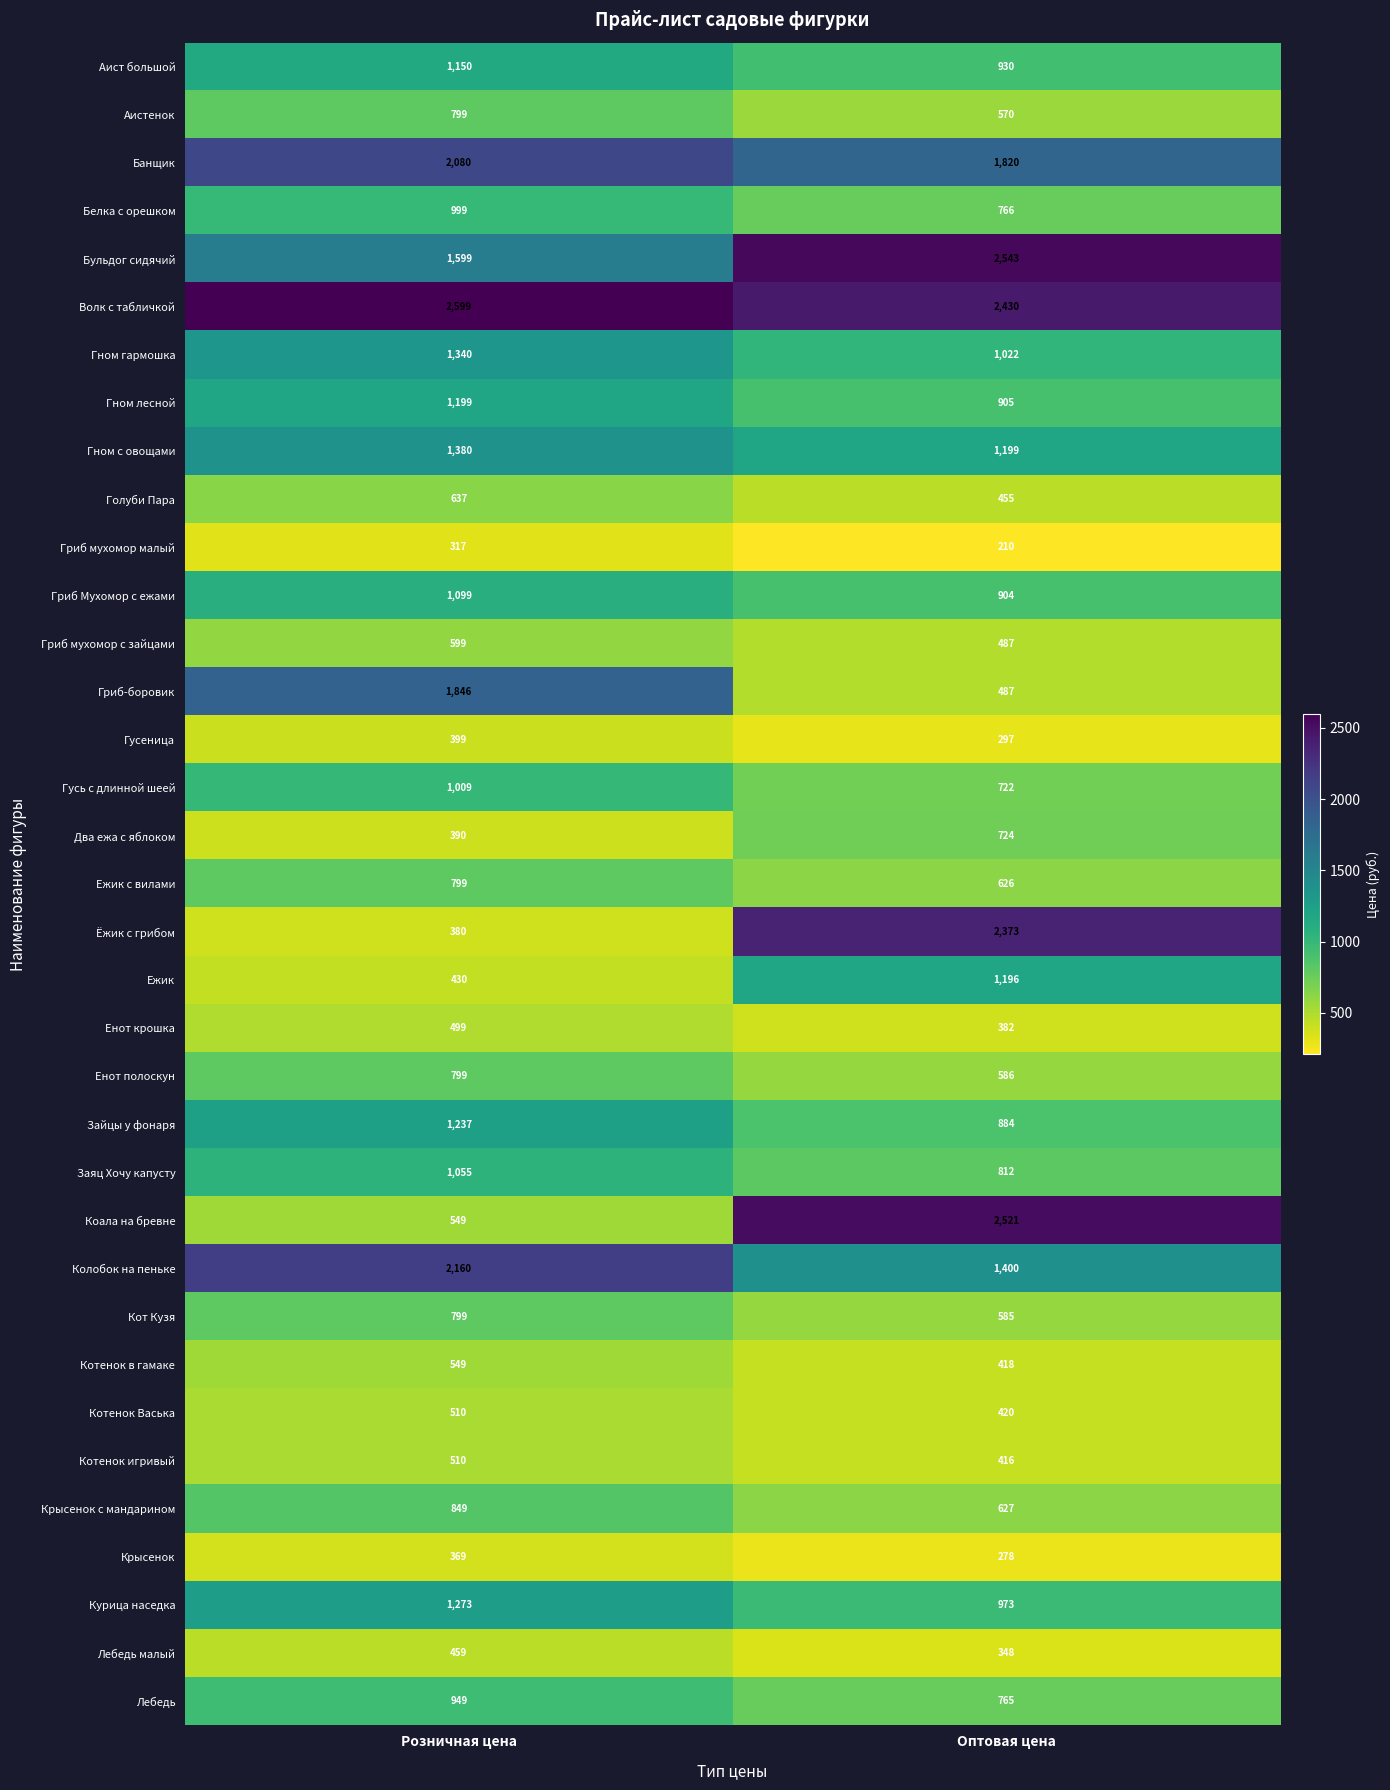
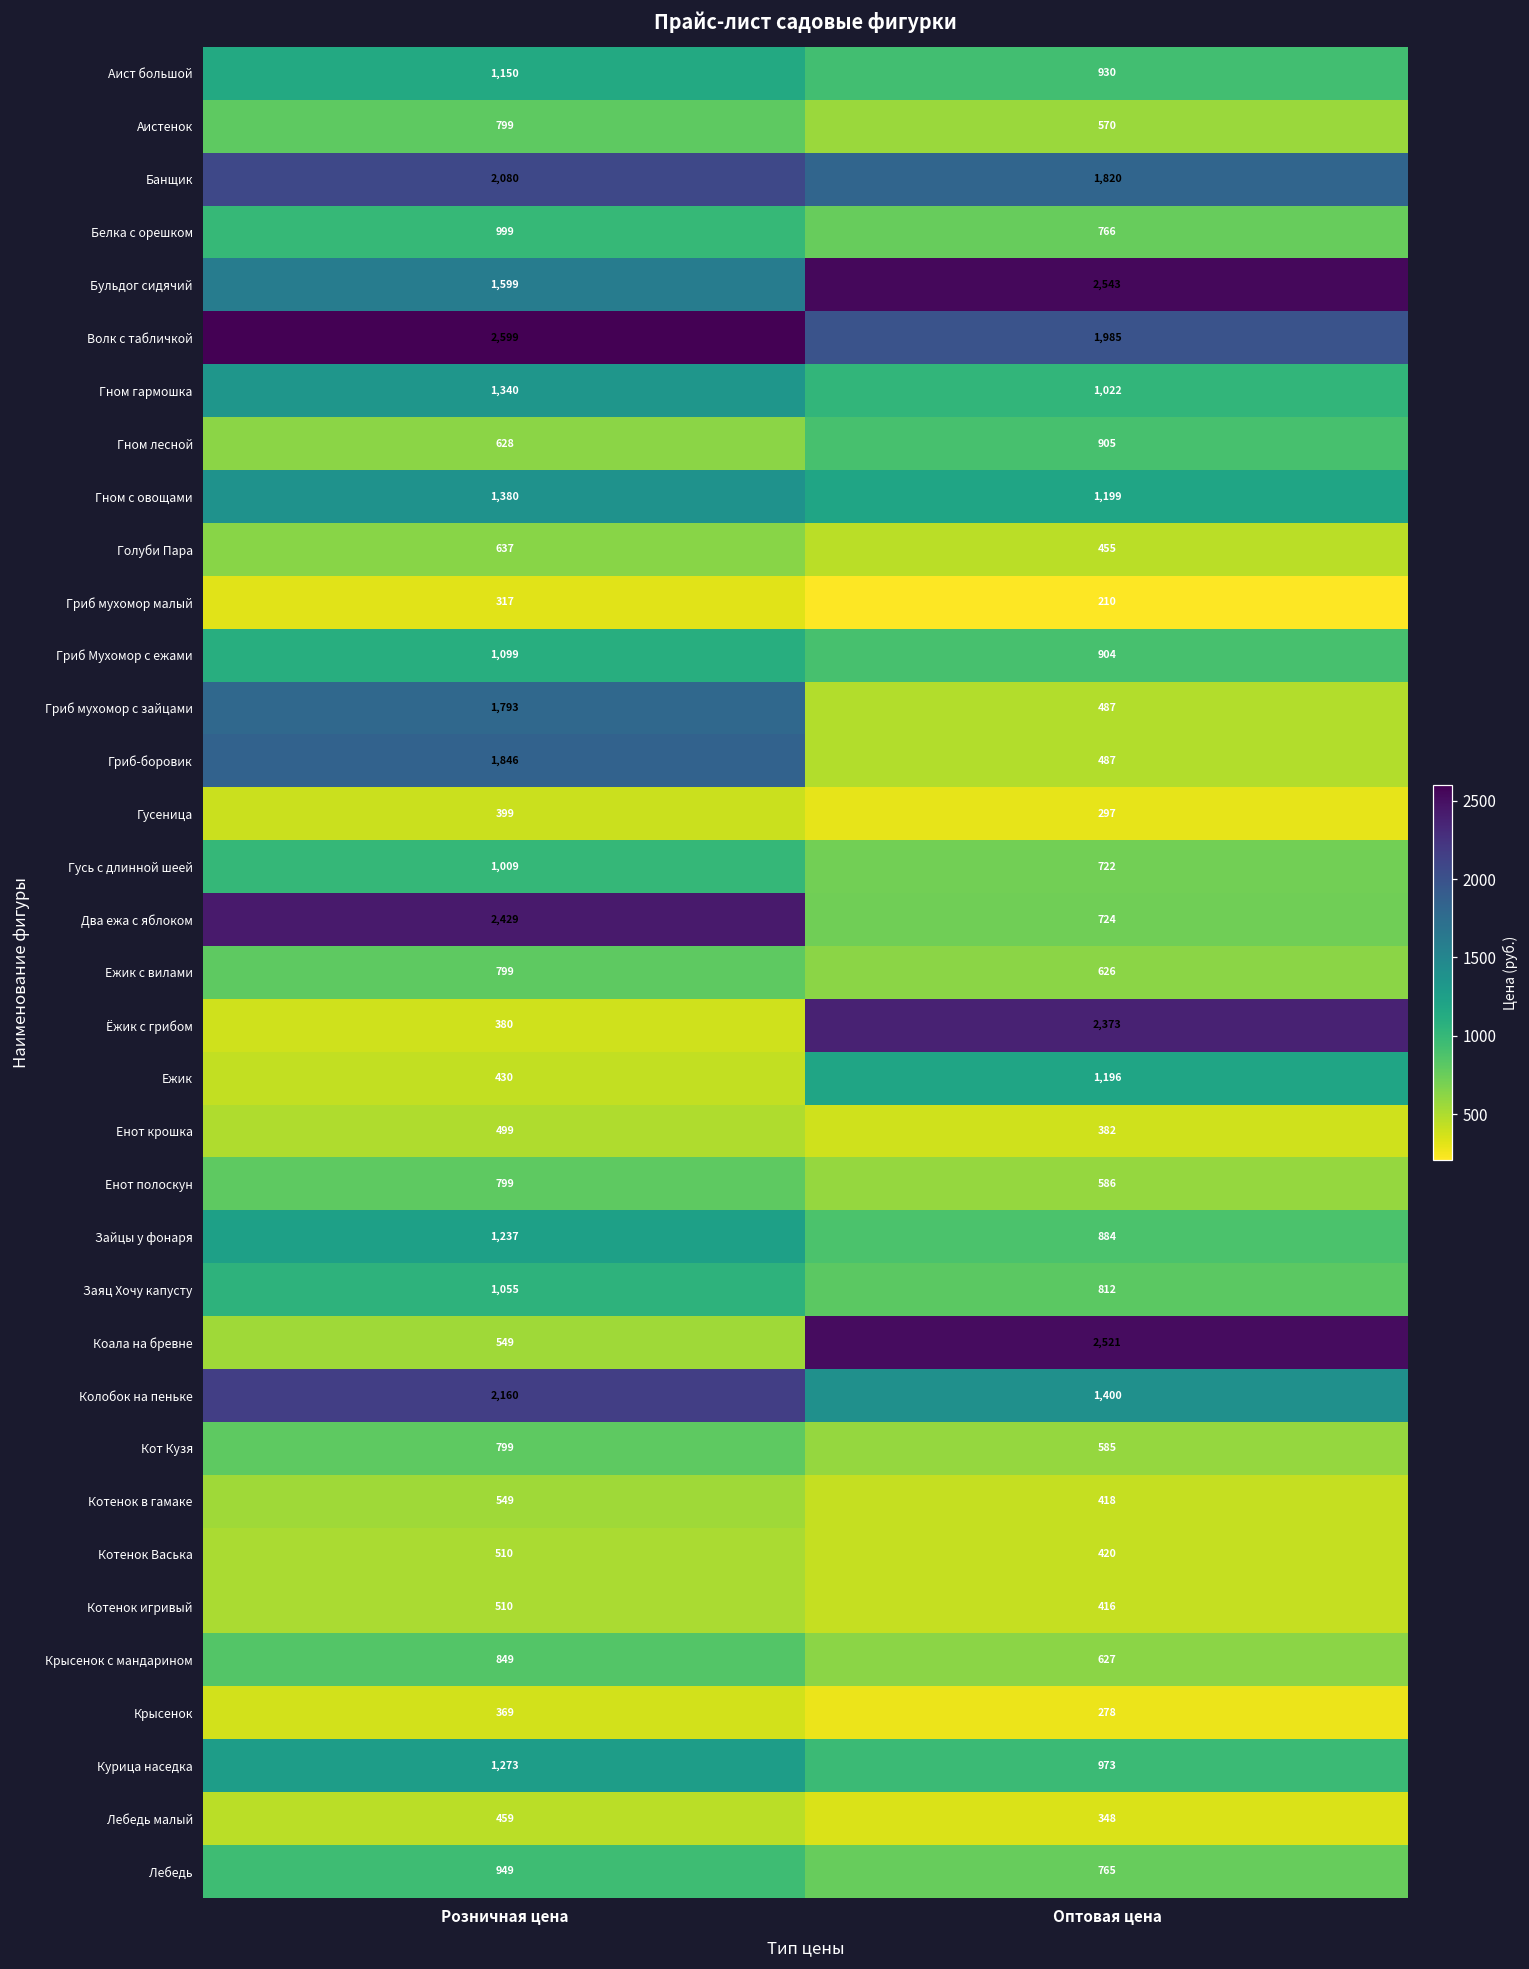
  {
    "Аист большой": {
      "Розничная цена": "1,150",
      "Оптовая цена": "930"
    },
    "Аистенок": {
      "Розничная цена": "799",
      "Оптовая цена": "570"
    },
    "Банщик": {
      "Розничная цена": "2,080",
      "Оптовая цена": "1,820"
    },
    "Белка с орешком": {
      "Розничная цена": "999",
      "Оптовая цена": "766"
    },
    "Бульдог сидячий": {
      "Розничная цена": "1,599",
      "Оптовая цена": "2,543"
    },
    "Волк с табличкой": {
      "Розничная цена": "2,599",
-     "Оптовая цена": "2,430"
+     "Оптовая цена": "1,985"
    },
    "Гном гармошка": {
      "Розничная цена": "1,340",
      "Оптовая цена": "1,022"
    },
    "Гном лесной": {
-     "Розничная цена": "1,199",
+     "Розничная цена": "628",
      "Оптовая цена": "905"
    },
    "Гном с овощами": {
      "Розничная цена": "1,380",
      "Оптовая цена": "1,199"
    },
    "Голуби Пара": {
      "Розничная цена": "637",
      "Оптовая цена": "455"
    },
    "Гриб мухомор малый": {
      "Розничная цена": "317",
      "Оптовая цена": "210"
    },
    "Гриб Мухомор с ежами": {
      "Розничная цена": "1,099",
      "Оптовая цена": "904"
    },
    "Гриб мухомор с зайцами": {
-     "Розничная цена": "599",
+     "Розничная цена": "1,793",
      "Оптовая цена": "487"
    },
    "Гриб-боровик": {
      "Розничная цена": "1,846",
      "Оптовая цена": "487"
    },
    "Гусеница": {
      "Розничная цена": "399",
      "Оптовая цена": "297"
    },
    "Гусь с длинной шеей": {
      "Розничная цена": "1,009",
      "Оптовая цена": "722"
    },
    "Два ежа с яблоком": {
-     "Розничная цена": "390",
+     "Розничная цена": "2,429",
      "Оптовая цена": "724"
    },
    "Ежик с вилами": {
      "Розничная цена": "799",
      "Оптовая цена": "626"
    },
    "Ёжик с грибом": {
      "Розничная цена": "380",
      "Оптовая цена": "2,373"
    },
    "Ежик": {
      "Розничная цена": "430",
      "Оптовая цена": "1,196"
    },
    "Енот крошка": {
      "Розничная цена": "499",
      "Оптовая цена": "382"
    },
    "Енот полоскун": {
      "Розничная цена": "799",
      "Оптовая цена": "586"
    },
    "Зайцы у фонаря": {
      "Розничная цена": "1,237",
      "Оптовая цена": "884"
    },
    "Заяц Хочу капусту": {
      "Розничная цена": "1,055",
      "Оптовая цена": "812"
    },
    "Коала на бревне": {
      "Розничная цена": "549",
      "Оптовая цена": "2,521"
    },
    "Колобок на пеньке": {
      "Розничная цена": "2,160",
      "Оптовая цена": "1,400"
    },
    "Кот Кузя": {
      "Розничная цена": "799",
      "Оптовая цена": "585"
    },
    "Котенок в гамаке": {
      "Розничная цена": "549",
      "Оптовая цена": "418"
    },
    "Котенок Васька": {
      "Розничная цена": "510",
      "Оптовая цена": "420"
    },
    "Котенок игривый": {
      "Розничная цена": "510",
      "Оптовая цена": "416"
    },
    "Крысенок с мандарином": {
      "Розничная цена": "849",
      "Оптовая цена": "627"
    },
    "Крысенок": {
      "Розничная цена": "369",
      "Оптовая цена": "278"
    },
    "Курица наседка": {
      "Розничная цена": "1,273",
      "Оптовая цена": "973"
    },
    "Лебедь малый": {
      "Розничная цена": "459",
      "Оптовая цена": "348"
    },
    "Лебедь": {
      "Розничная цена": "949",
      "Оптовая цена": "765"
    }
  }
